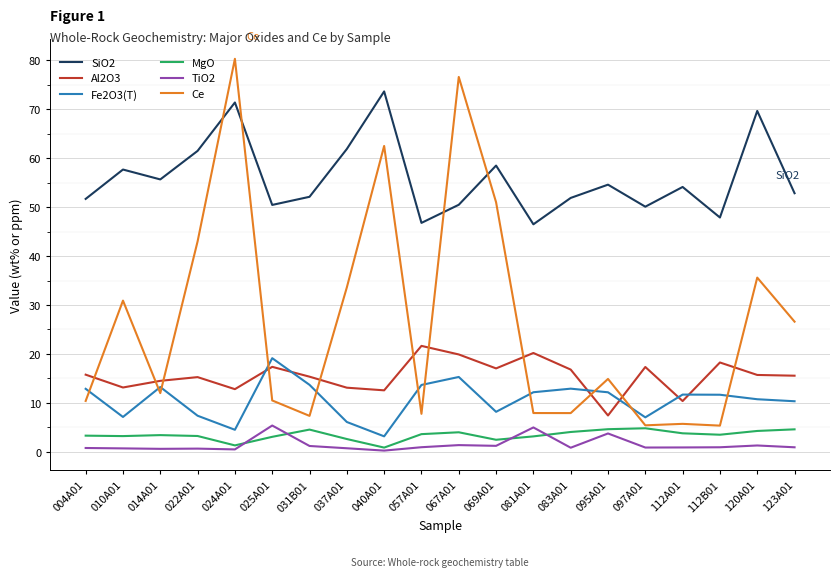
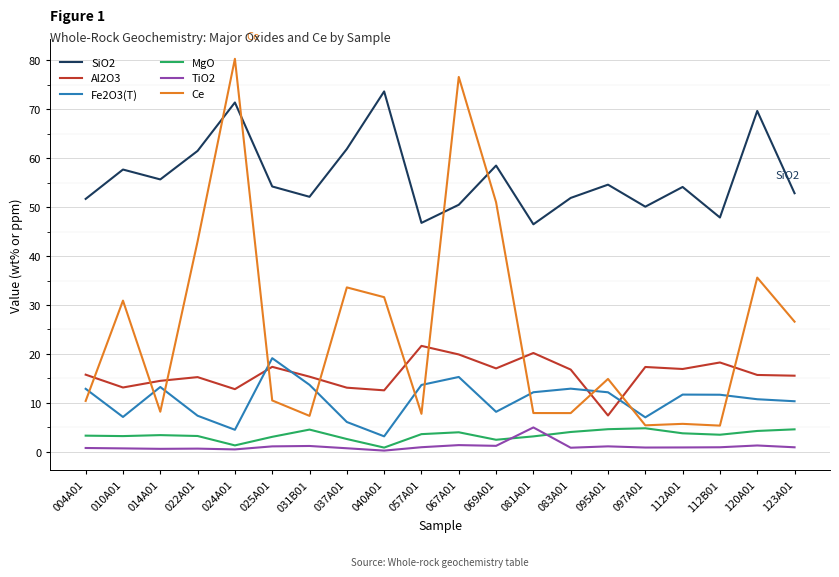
  {
    "SiO2": {
      "004A01": 52,
      "010A01": 58,
      "014A01": 56,
      "022A01": 61,
      "024A01": 71,
-     "025A01": 50,
+     "025A01": 54,
      "031B01": 52,
      "037A01": 62,
      "040A01": 74,
      "057A01": 47,
      "067A01": 50,
      "069A01": 58,
      "081A01": 46,
      "083A01": 52,
      "095A01": 55,
      "097A01": 50,
      "112A01": 54,
      "112B01": 48,
      "120A01": 70,
      "123A01": 53
    },
    "Al2O3": {
      "004A01": 16,
      "010A01": 13,
      "014A01": 15,
      "022A01": 15,
      "024A01": 13,
      "025A01": 17,
      "031B01": 15,
      "037A01": 13,
      "040A01": 13,
      "057A01": 22,
      "067A01": 20,
      "069A01": 17,
      "081A01": 20,
      "083A01": 17,
      "095A01": 7,
      "097A01": 17,
-     "112A01": 10,
+     "112A01": 17,
      "112B01": 18,
      "120A01": 16,
      "123A01": 16
    },
    "Fe2O3(T)": {
      "004A01": 13,
      "010A01": 7,
      "014A01": 13,
      "022A01": 7,
      "024A01": 5,
      "025A01": 19,
      "031B01": 14,
      "037A01": 6,
      "040A01": 3,
      "057A01": 14,
      "067A01": 15,
      "069A01": 8,
      "081A01": 12,
      "083A01": 13,
      "095A01": 12,
      "097A01": 7,
      "112A01": 12,
      "112B01": 12,
      "120A01": 11,
      "123A01": 10
    },
    "MgO": {
      "004A01": 3,
      "010A01": 3,
      "014A01": 3,
      "022A01": 3,
      "024A01": 1,
      "025A01": 3,
      "031B01": 5,
      "037A01": 3,
      "040A01": 1,
      "057A01": 4,
      "067A01": 4,
      "069A01": 2,
      "081A01": 3,
      "083A01": 4,
      "095A01": 5,
      "097A01": 5,
      "112A01": 4,
      "112B01": 4,
      "120A01": 4,
      "123A01": 5
    },
    "TiO2": {
      "004A01": 1,
      "010A01": 1,
      "014A01": 1,
      "022A01": 1,
      "024A01": 1,
-     "025A01": 5,
+     "025A01": 1,
      "031B01": 1,
      "037A01": 1,
      "040A01": 0,
      "057A01": 1,
      "067A01": 1,
      "069A01": 1,
      "081A01": 5,
      "083A01": 1,
-     "095A01": 4,
+     "095A01": 1,
      "097A01": 1,
      "112A01": 1,
      "112B01": 1,
      "120A01": 1,
      "123A01": 1
    },
    "Ce": {
      "004A01": 10,
      "010A01": 31,
-     "014A01": 12,
+     "014A01": 8,
      "022A01": 43,
      "024A01": 80,
      "025A01": 11,
      "031B01": 7,
      "037A01": 34,
-     "040A01": 63,
+     "040A01": 32,
      "057A01": 8,
      "067A01": 77,
      "069A01": 51,
      "081A01": 8,
      "083A01": 8,
      "095A01": 15,
      "097A01": 5,
      "112A01": 6,
      "112B01": 5,
      "120A01": 36,
      "123A01": 27
    }
  }
